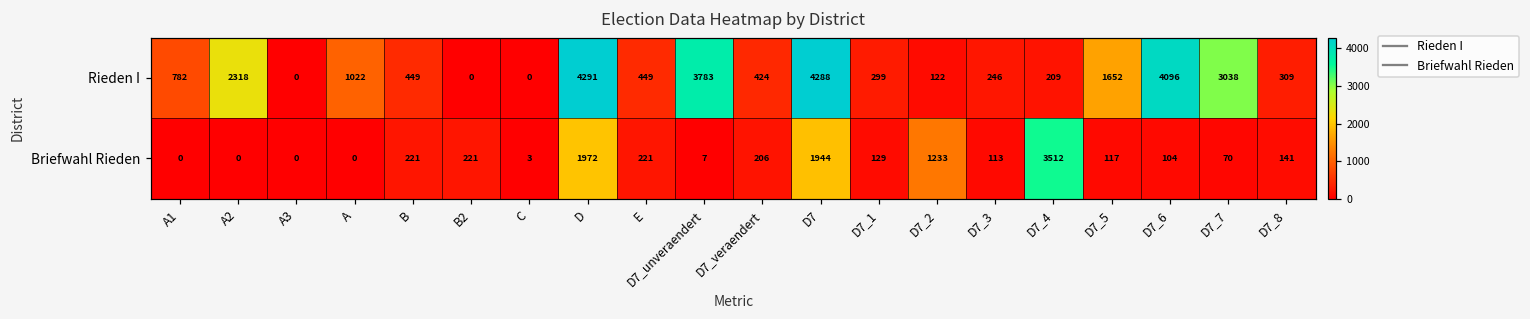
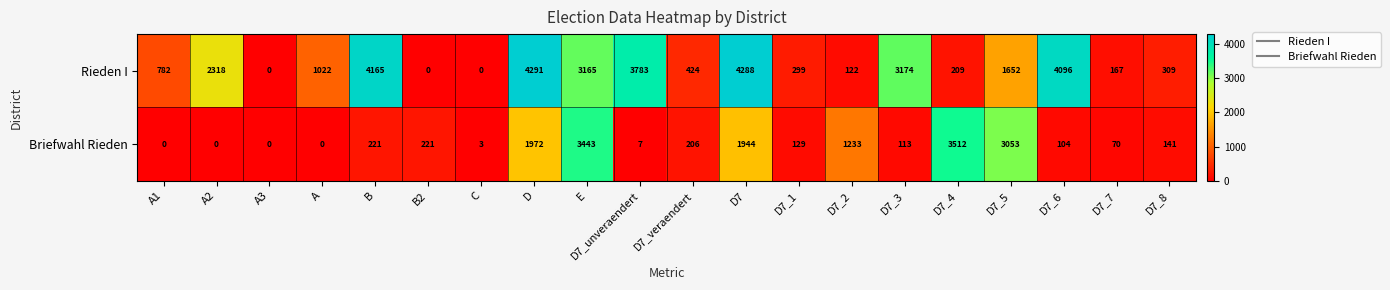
  {
    "Rieden I": {
      "A1": 782,
      "A2": 2318,
      "A3": 0,
      "A": 1022,
-     "B": 449,
+     "B": 4165,
      "B2": 0,
      "C": 0,
      "D": 4291,
-     "E": 449,
+     "E": 3165,
      "D7_unveraendert": 3783,
      "D7_veraendert": 424,
      "D7": 4288,
      "D7_1": 299,
      "D7_2": 122,
-     "D7_3": 246,
+     "D7_3": 3174,
      "D7_4": 209,
      "D7_5": 1652,
      "D7_6": 4096,
-     "D7_7": 3038,
+     "D7_7": 167,
      "D7_8": 309
    },
    "Briefwahl Rieden": {
      "A1": 0,
      "A2": 0,
      "A3": 0,
      "A": 0,
      "B": 221,
      "B2": 221,
      "C": 3,
      "D": 1972,
-     "E": 221,
+     "E": 3443,
      "D7_unveraendert": 7,
      "D7_veraendert": 206,
      "D7": 1944,
      "D7_1": 129,
      "D7_2": 1233,
      "D7_3": 113,
      "D7_4": 3512,
-     "D7_5": 117,
+     "D7_5": 3053,
      "D7_6": 104,
      "D7_7": 70,
      "D7_8": 141
    }
  }
